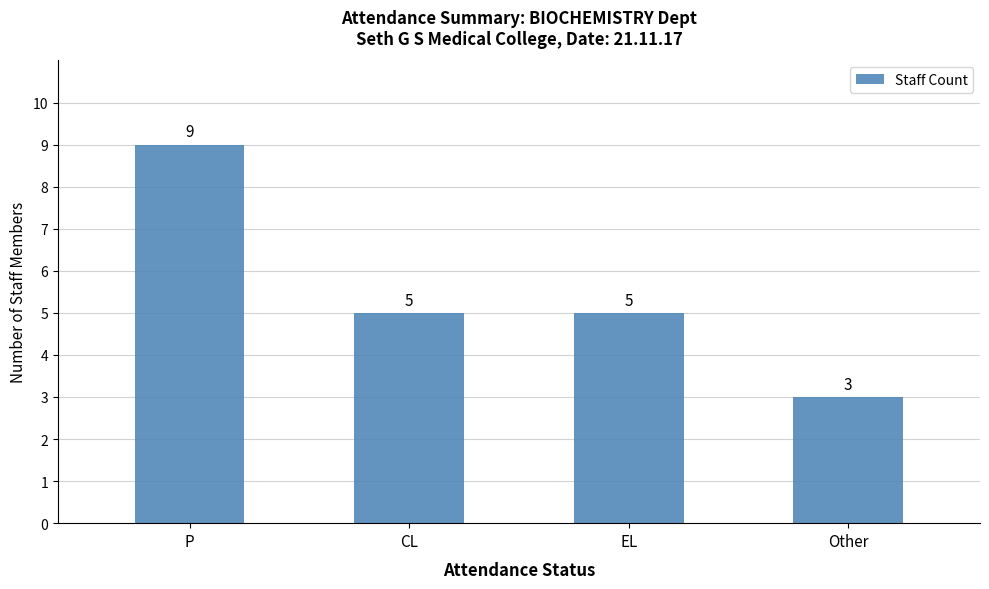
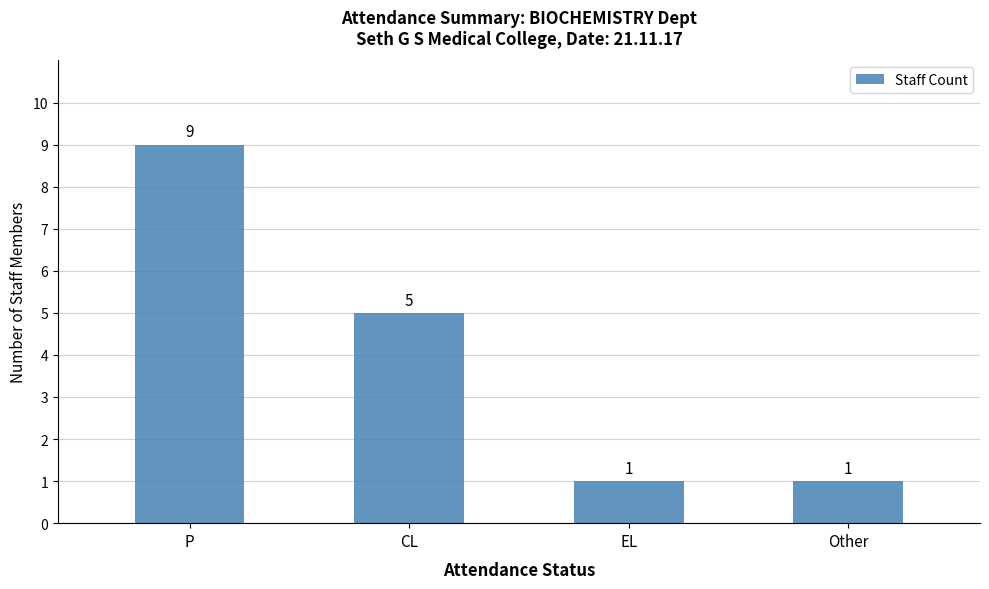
  {
    "P": 9,
    "CL": 5,
-   "EL": 5,
-   "Other": 3
+   "EL": 1,
+   "Other": 1
  }
